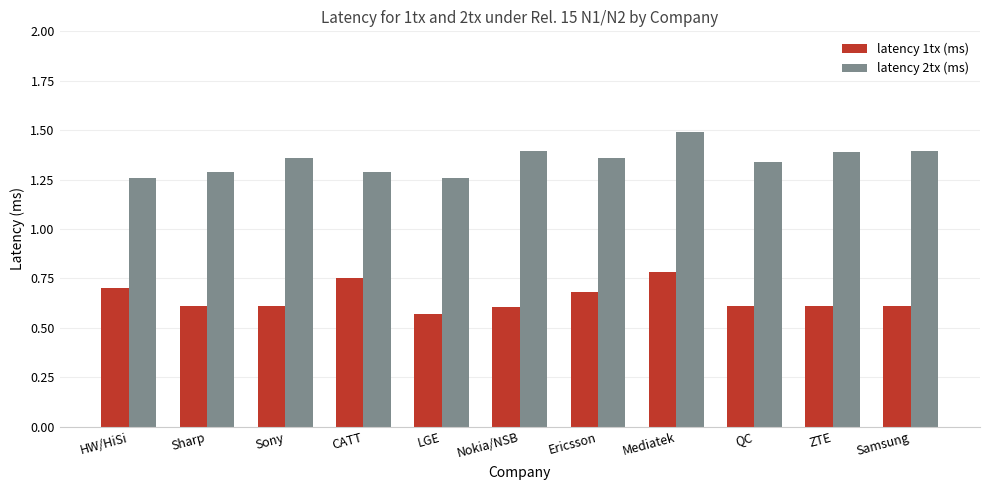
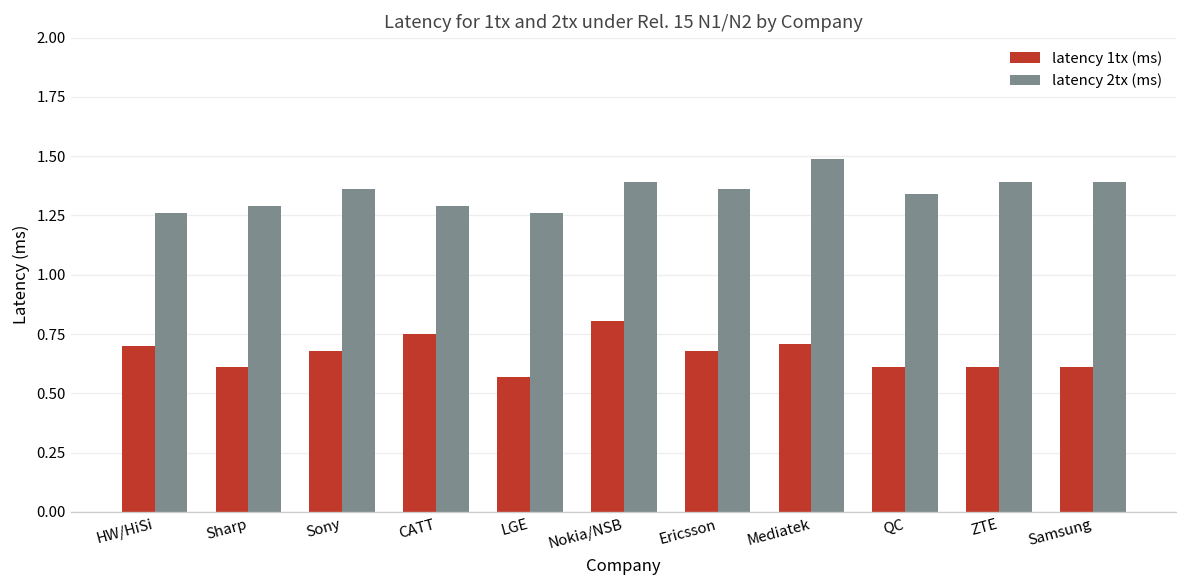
  {
    "latency 1tx (ms)": {
      "HW/HiSi": 0.70,
      "Sharp": 0.61,
-     "Sony": 0.61,
+     "Sony": 0.68,
      "CATT": 0.75,
      "LGE": 0.57,
-     "Nokia/NSB": 0.61,
+     "Nokia/NSB": 0.80,
      "Ericsson": 0.68,
-     "Mediatek": 0.78,
+     "Mediatek": 0.71,
      "QC": 0.61,
      "ZTE": 0.61,
      "Samsung": 0.61
    },
    "latency 2tx (ms)": {
      "HW/HiSi": 1.26,
      "Sharp": 1.29,
      "Sony": 1.36,
      "CATT": 1.29,
      "LGE": 1.26,
      "Nokia/NSB": 1.39,
      "Ericsson": 1.36,
      "Mediatek": 1.49,
      "QC": 1.34,
      "ZTE": 1.39,
      "Samsung": 1.39
    }
  }
